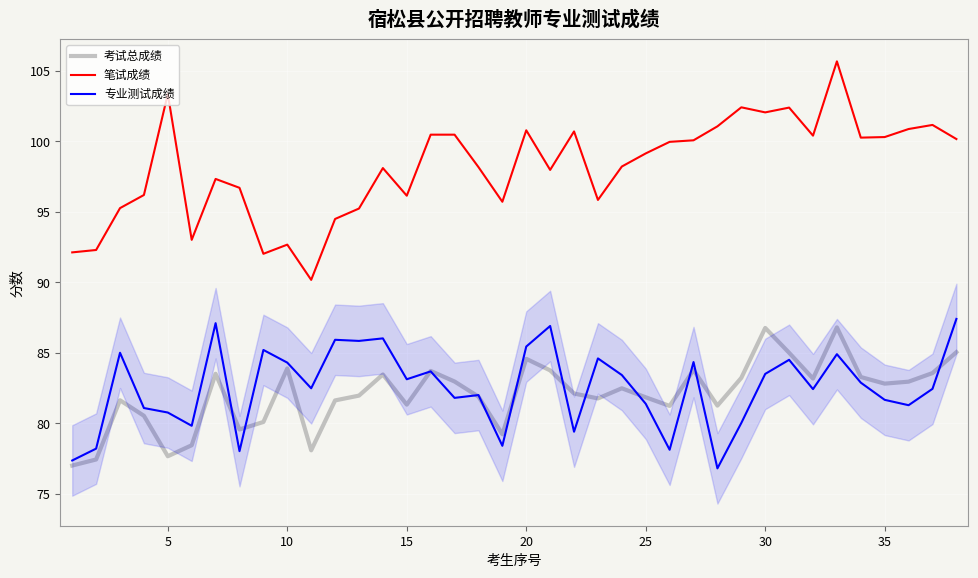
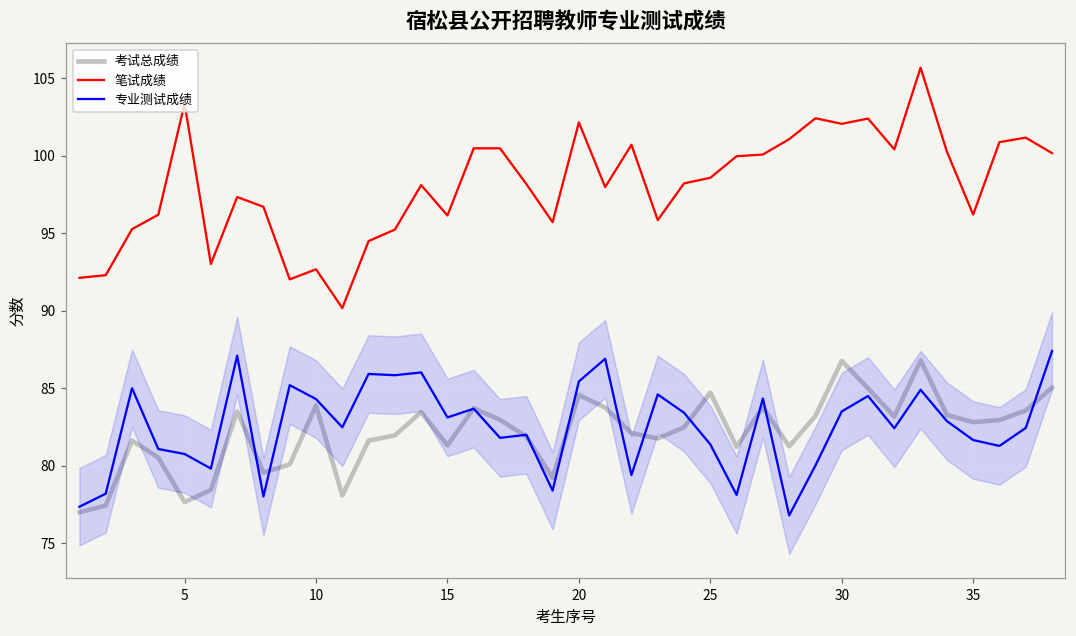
  {
    "考试总成绩": {
      "5": 77.7,
      "10": 83.9,
      "15": 81.3,
      "20": 84.6,
-     "25": 81.8,
+     "25": 84.7,
      "30": 86.8,
      "35": 82.8
    },
    "笔试成绩": {
      "10": 92.7,
      "15": 96.1,
-     "20": 100.8,
-     "25": 99.1,
+     "20": 102.1,
+     "25": 98.6,
      "30": 102.1,
-     "35": 100.3
+     "35": 96.2
    }
  }
